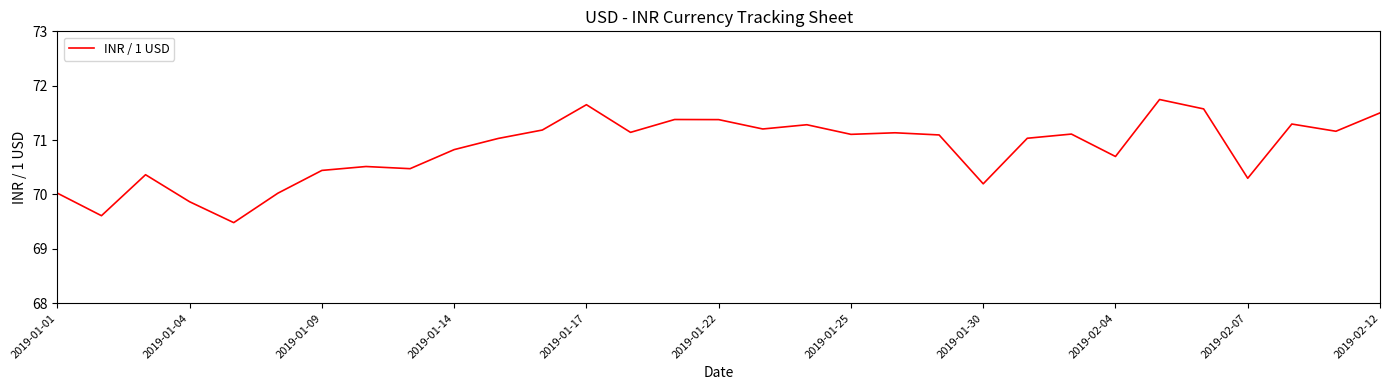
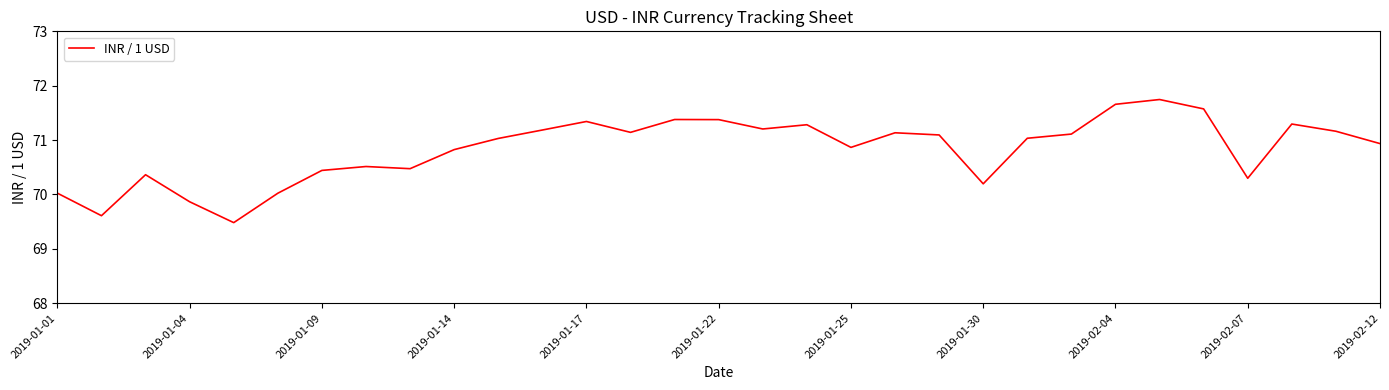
  {
    "2019-01-01": 70.0,
    "2019-01-04": 69.9,
    "2019-01-09": 70.4,
    "2019-01-14": 70.8,
-   "2019-01-17": 71.7,
+   "2019-01-17": 71.3,
    "2019-01-22": 71.4,
-   "2019-01-25": 71.1,
+   "2019-01-25": 70.9,
    "2019-01-30": 70.2,
-   "2019-02-04": 70.7,
+   "2019-02-04": 71.7,
    "2019-02-07": 70.3,
-   "2019-02-12": 71.5
+   "2019-02-12": 70.9
  }
